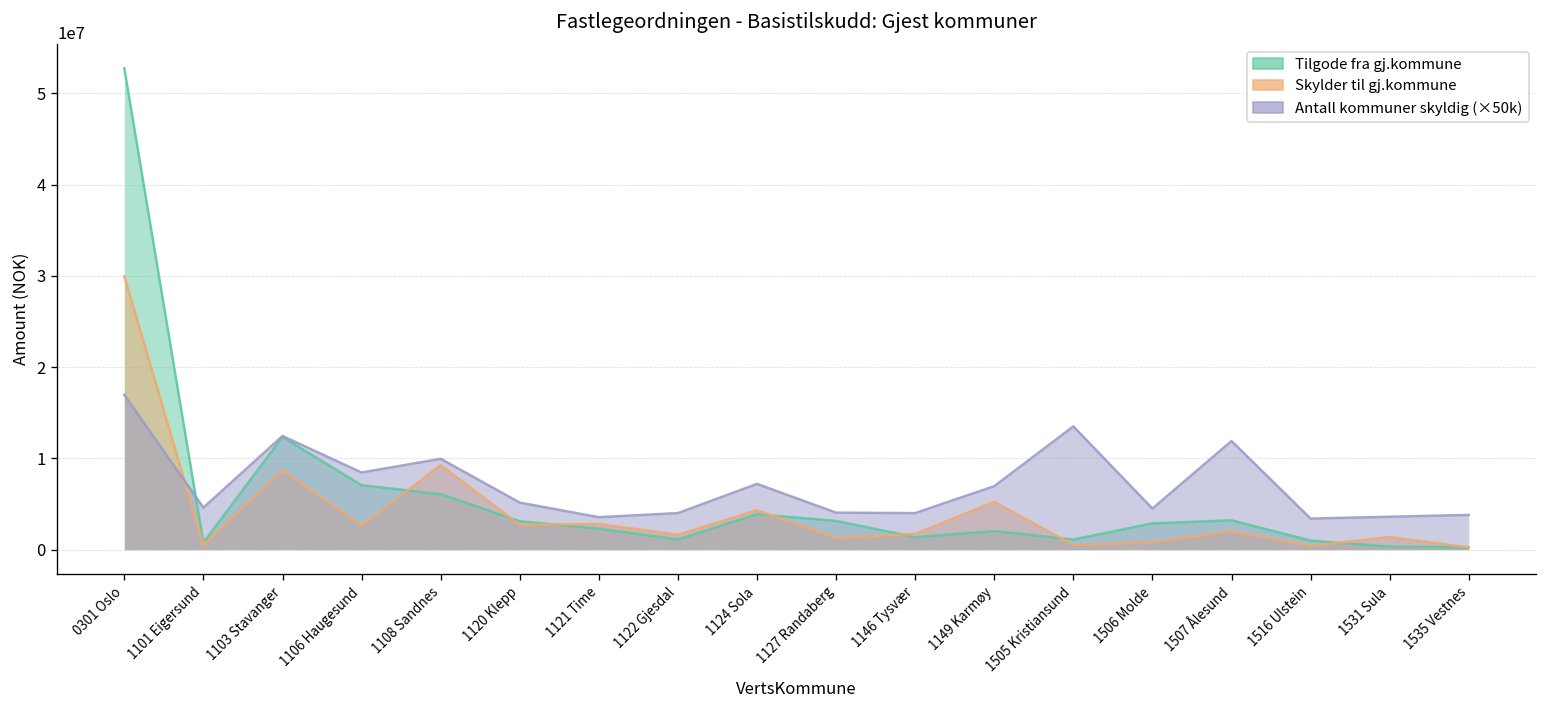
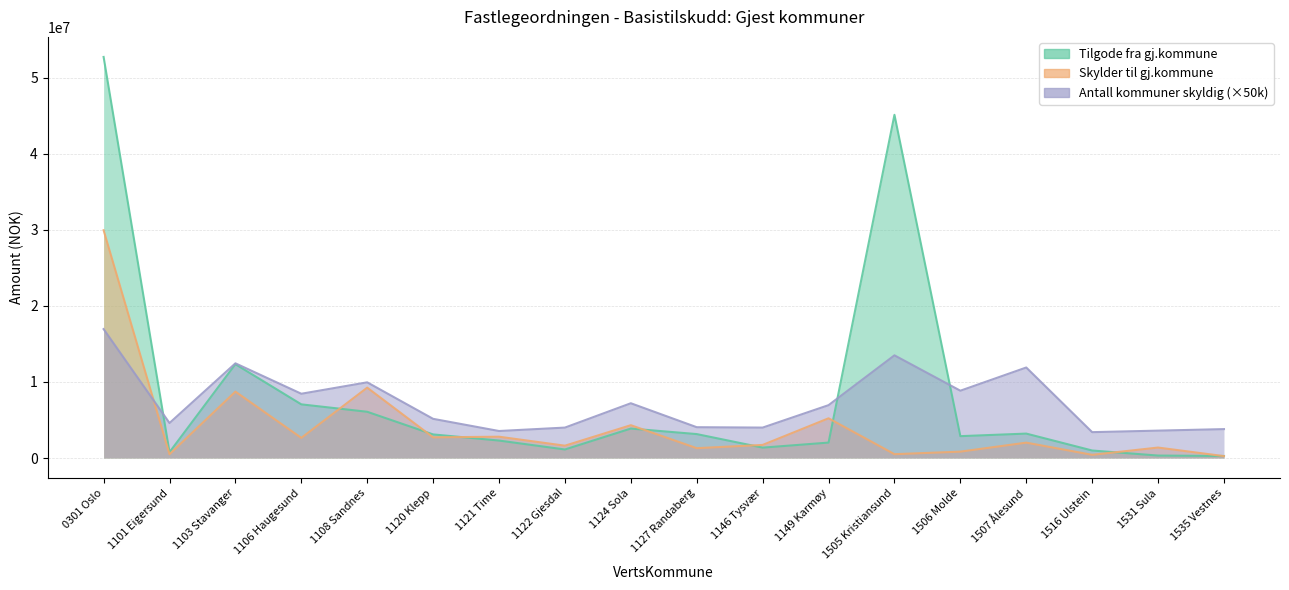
  {
    "Tilgode fra gj.kommune": {
      "0301 Oslo": 53000000,
      "1106 Haugesund": 7000000,
      "1108 Sandnes": 6000000,
      "1120 Klepp": 3000000,
      "1121 Time": 2000000,
      "1122 Gjesdal": 1000000,
      "1124 Sola": 4000000,
      "1127 Randaberg": 3000000,
      "1146 Tysvær": 1000000,
      "1149 Karmøy": 2000000,
-     "1505 Kristiansund": 1000000,
+     "1505 Kristiansund": 45000000,
      "1506 Molde": 3000000,
      "1507 Ålesund": 3000000,
      "1516 Ulstein": 1000000,
      "1531 Sula": 0
    },
    "Skylder til gj.kommune": {
      "0301 Oslo": 30000000,
      "1103 Stavanger": 9000000,
      "1106 Haugesund": 3000000,
      "1108 Sandnes": 9000000,
      "1120 Klepp": 3000000,
      "1121 Time": 3000000,
      "1122 Gjesdal": 2000000,
      "1124 Sola": 4000000,
      "1127 Randaberg": 1000000,
      "1146 Tysvær": 2000000,
      "1149 Karmøy": 5000000,
      "1505 Kristiansund": 1000000,
      "1506 Molde": 1000000,
      "1507 Ålesund": 2000000,
      "1516 Ulstein": 0,
      "1531 Sula": 1000000
    },
    "Antall kommuner skyldig (×50k)": {
      "0301 Oslo": 17000000,
      "1101 Eigersund": 5000000,
      "1106 Haugesund": 8000000,
      "1108 Sandnes": 10000000,
      "1120 Klepp": 5000000,
      "1121 Time": 4000000,
      "1122 Gjesdal": 4000000,
      "1124 Sola": 7000000,
      "1127 Randaberg": 4000000,
      "1146 Tysvær": 4000000,
      "1149 Karmøy": 7000000,
      "1505 Kristiansund": 14000000,
-     "1506 Molde": 5000000,
+     "1506 Molde": 9000000,
      "1507 Ålesund": 12000000,
      "1516 Ulstein": 3000000,
      "1531 Sula": 4000000,
      "1535 Vestnes": 4000000
    }
  }
